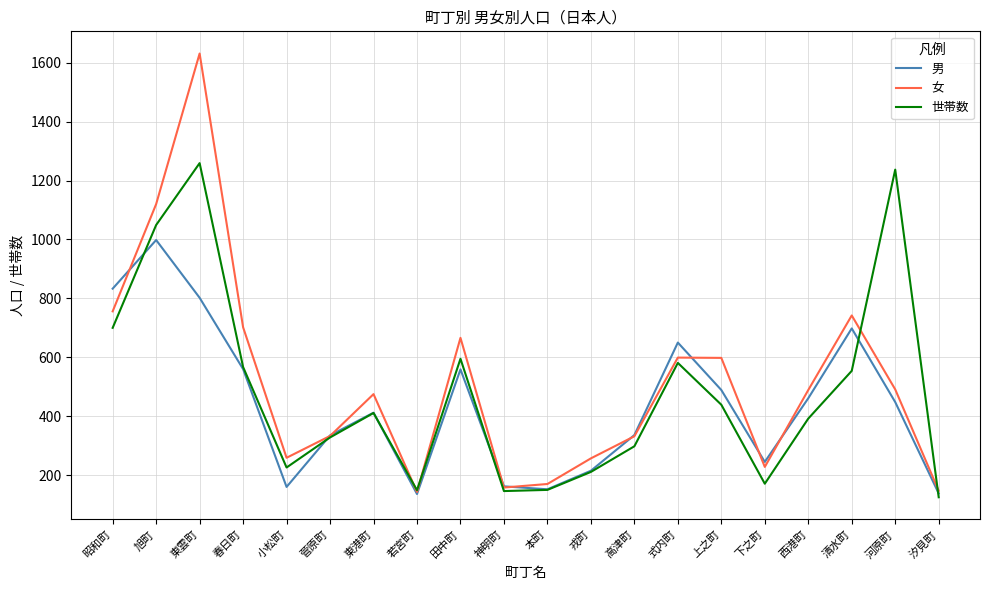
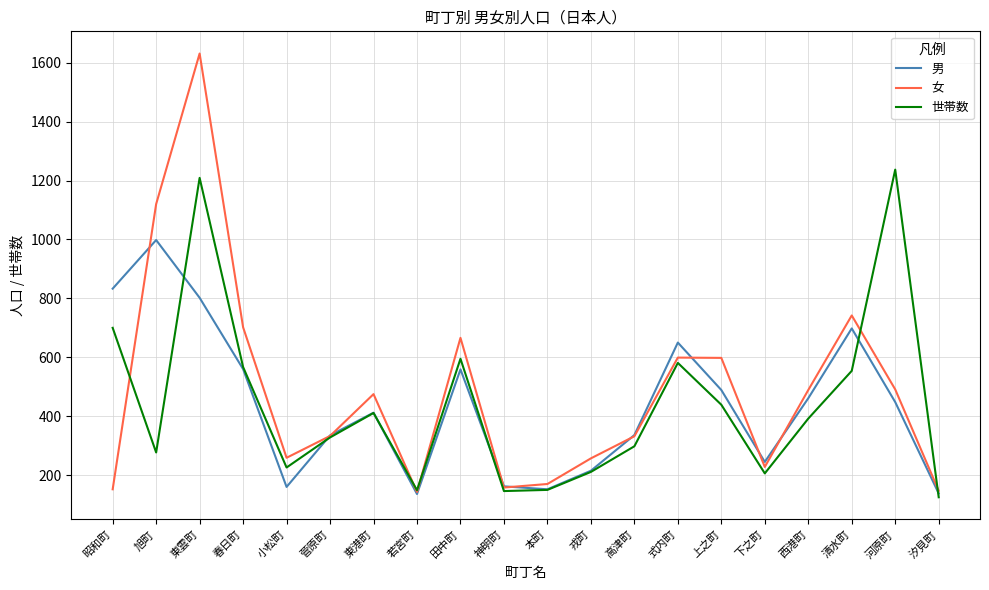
  {
    "男": {
      "昭和町": 830,
      "旭町": 1000,
      "東雲町": 800,
      "小松町": 160,
      "田中町": 560,
      "式内町": 650,
      "上之町": 490,
      "下之町": 250,
      "西港町": 460,
      "清水町": 700,
      "河原町": 450,
      "汐見町": 140
    },
    "女": {
-     "昭和町": 760,
+     "昭和町": 150,
      "旭町": 1120,
      "東雲町": 1630,
      "春日町": 700,
      "小松町": 260,
      "東港町": 480,
      "田中町": 670,
      "本町": 170,
      "戎町": 260,
      "式内町": 600,
      "上之町": 600,
      "下之町": 230,
      "西港町": 490,
      "清水町": 740,
      "河原町": 490,
      "汐見町": 150
    },
    "世帯数": {
      "昭和町": 700,
-     "旭町": 1050,
-     "東雲町": 1260,
+     "旭町": 280,
+     "東雲町": 1210,
      "小松町": 230,
      "田中町": 600,
      "神明町": 150,
      "高津町": 300,
      "式内町": 580,
      "上之町": 440,
-     "下之町": 170,
+     "下之町": 210,
      "西港町": 390,
      "清水町": 550,
      "河原町": 1240,
      "汐見町": 130
    }
  }
